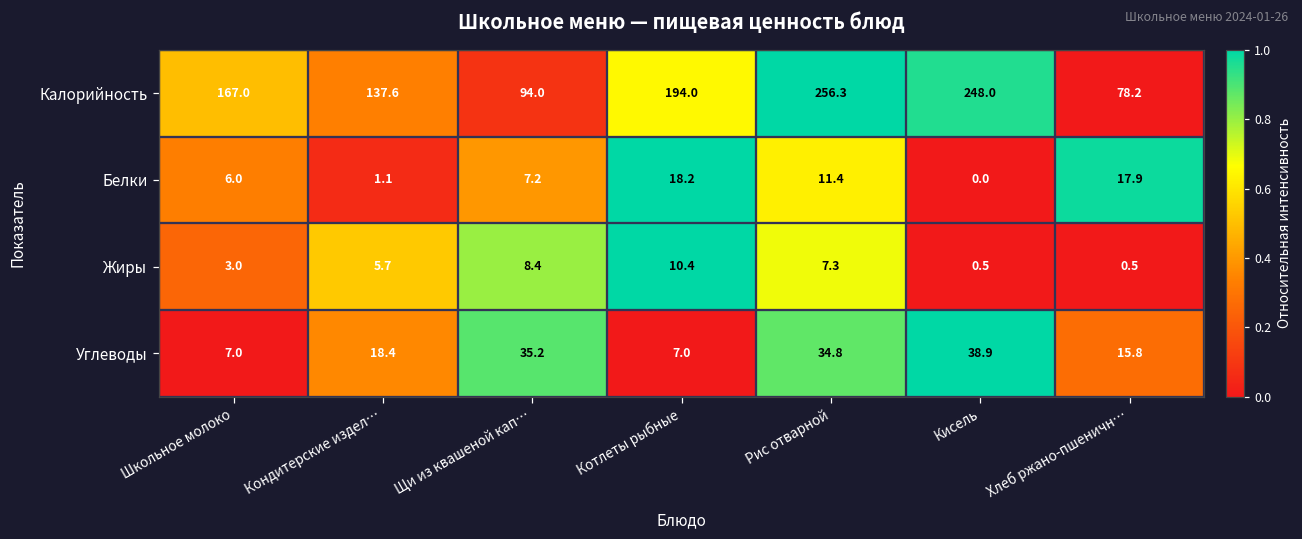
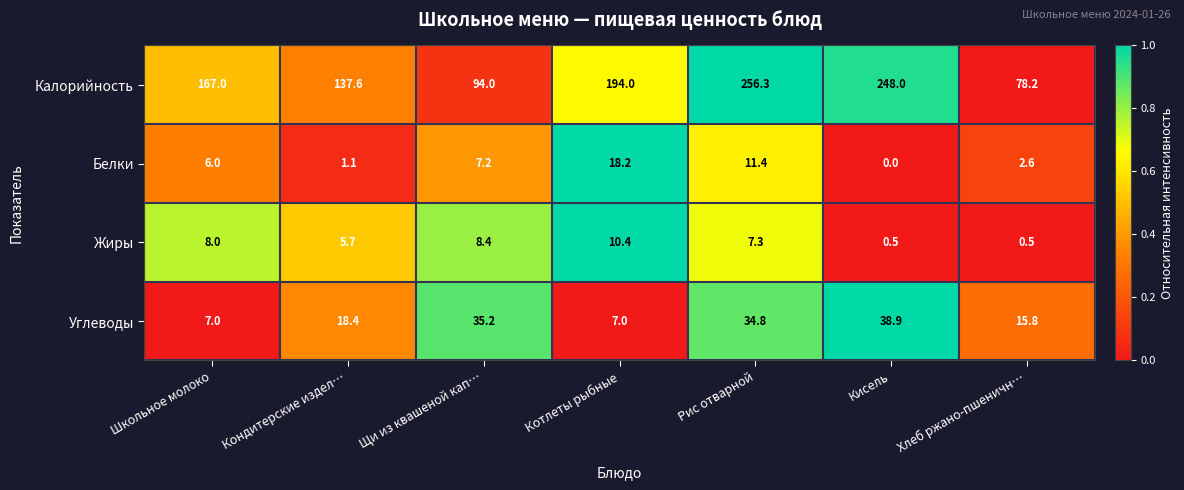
  {
    "Калорийность": {
      "Школьное молоко": 167.0,
      "Кондитерские издел…": 137.6,
      "Щи из квашеной кап…": 94.0,
      "Котлеты рыбные": 194.0,
      "Рис отварной": 256.3,
      "Кисель": 248.0,
      "Хлеб ржано-пшеничн…": 78.2
    },
    "Белки": {
      "Школьное молоко": 6.0,
      "Кондитерские издел…": 1.1,
      "Щи из квашеной кап…": 7.2,
      "Котлеты рыбные": 18.2,
      "Рис отварной": 11.4,
      "Кисель": 0.0,
-     "Хлеб ржано-пшеничн…": 17.9
+     "Хлеб ржано-пшеничн…": 2.6
    },
    "Жиры": {
-     "Школьное молоко": 3.0,
+     "Школьное молоко": 8.0,
      "Кондитерские издел…": 5.7,
      "Щи из квашеной кап…": 8.4,
      "Котлеты рыбные": 10.4,
      "Рис отварной": 7.3,
      "Кисель": 0.5,
      "Хлеб ржано-пшеничн…": 0.5
    },
    "Углеводы": {
      "Школьное молоко": 7.0,
      "Кондитерские издел…": 18.4,
      "Щи из квашеной кап…": 35.2,
      "Котлеты рыбные": 7.0,
      "Рис отварной": 34.8,
      "Кисель": 38.9,
      "Хлеб ржано-пшеничн…": 15.8
    }
  }
